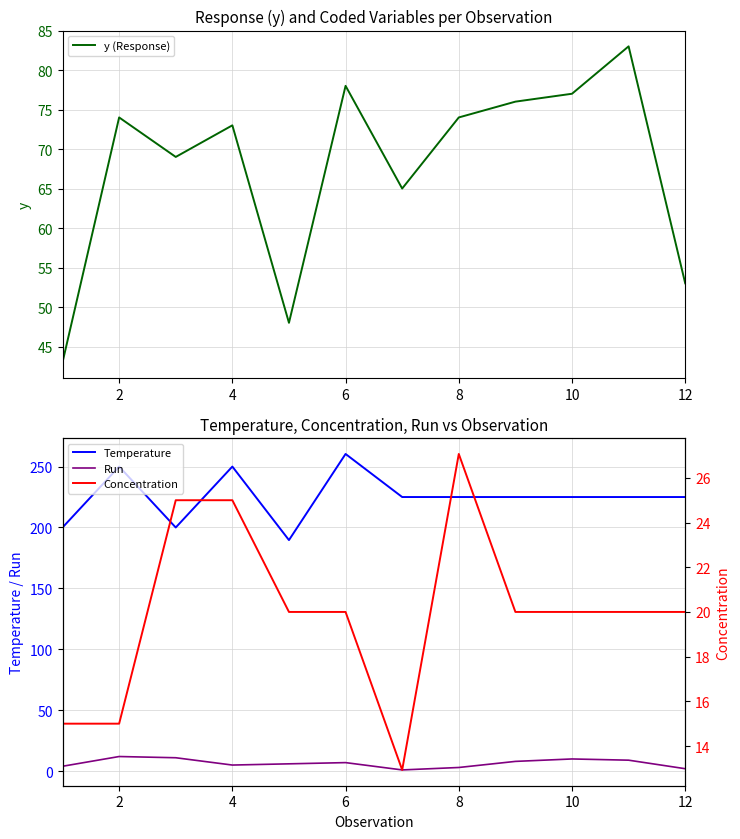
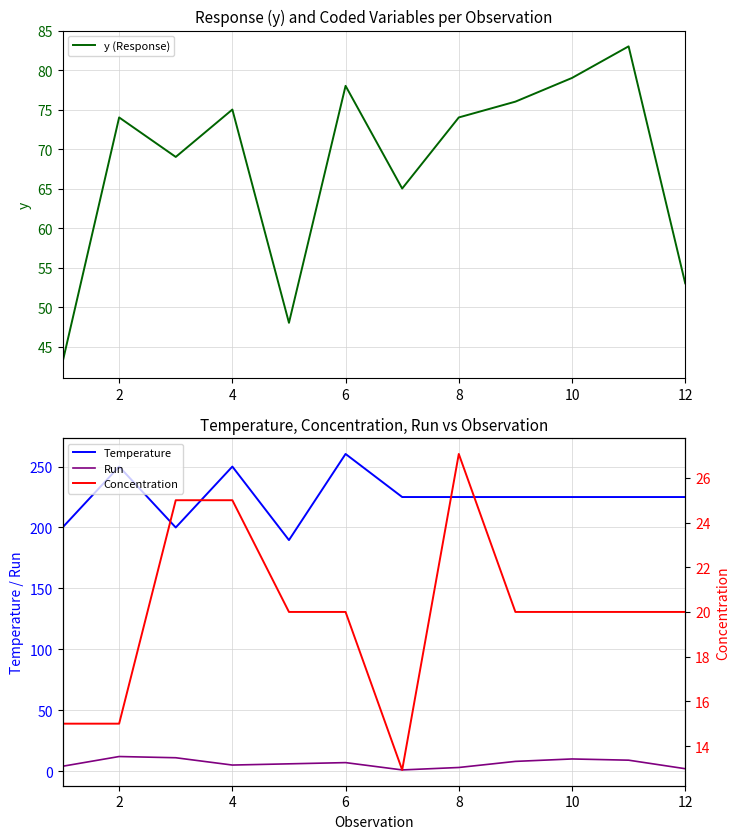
  {
    "Response (y) and Coded Variables per Observation": {
      "2": 74,
-     "4": 73,
+     "4": 75,
      "6": 78,
      "8": 74,
-     "10": 77,
+     "10": 79,
      "12": 53
    }
  }
